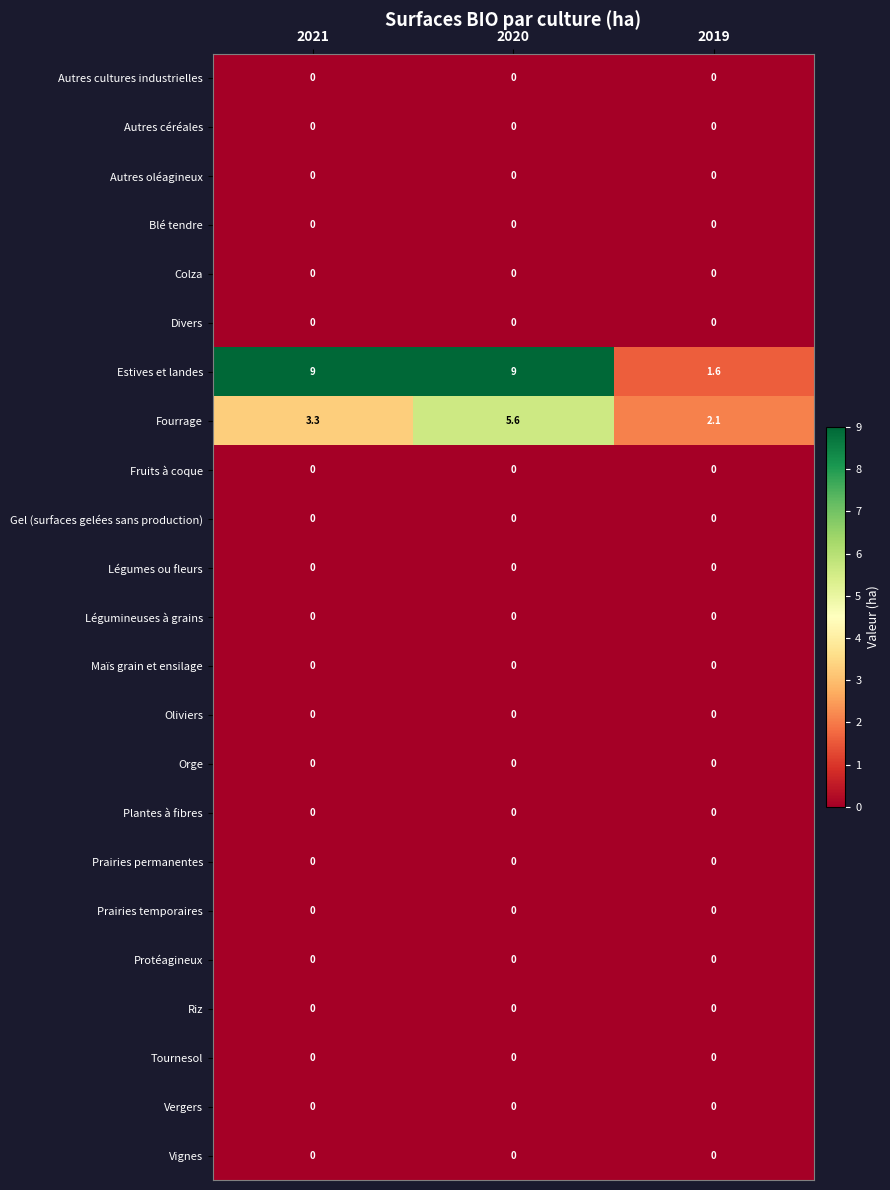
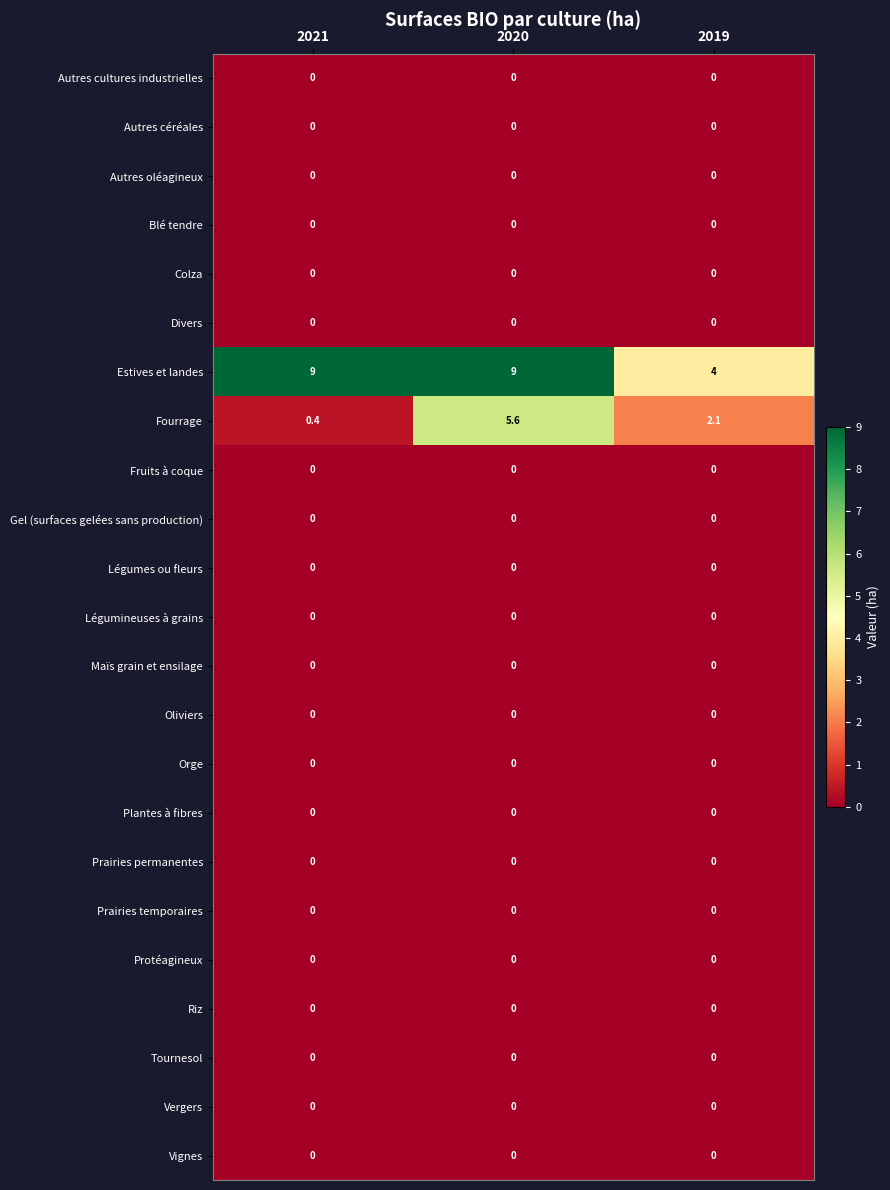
  {
    "Autres cultures industrielles": {
      "2021": 0,
      "2020": 0,
      "2019": 0
    },
    "Autres céréales": {
      "2021": 0,
      "2020": 0,
      "2019": 0
    },
    "Autres oléagineux": {
      "2021": 0,
      "2020": 0,
      "2019": 0
    },
    "Blé tendre": {
      "2021": 0,
      "2020": 0,
      "2019": 0
    },
    "Colza": {
      "2021": 0,
      "2020": 0,
      "2019": 0
    },
    "Divers": {
      "2021": 0,
      "2020": 0,
      "2019": 0
    },
    "Estives et landes": {
      "2021": 9,
      "2020": 9,
-     "2019": 1.6
+     "2019": 4
    },
    "Fourrage": {
-     "2021": 3.3,
+     "2021": 0.4,
      "2020": 5.6,
      "2019": 2.1
    },
    "Fruits à coque": {
      "2021": 0,
      "2020": 0,
      "2019": 0
    },
    "Gel (surfaces gelées sans production)": {
      "2021": 0,
      "2020": 0,
      "2019": 0
    },
    "Légumes ou fleurs": {
      "2021": 0,
      "2020": 0,
      "2019": 0
    },
    "Légumineuses à grains": {
      "2021": 0,
      "2020": 0,
      "2019": 0
    },
    "Maïs grain et ensilage": {
      "2021": 0,
      "2020": 0,
      "2019": 0
    },
    "Oliviers": {
      "2021": 0,
      "2020": 0,
      "2019": 0
    },
    "Orge": {
      "2021": 0,
      "2020": 0,
      "2019": 0
    },
    "Plantes à fibres": {
      "2021": 0,
      "2020": 0,
      "2019": 0
    },
    "Prairies permanentes": {
      "2021": 0,
      "2020": 0,
      "2019": 0
    },
    "Prairies temporaires": {
      "2021": 0,
      "2020": 0,
      "2019": 0
    },
    "Protéagineux": {
      "2021": 0,
      "2020": 0,
      "2019": 0
    },
    "Riz": {
      "2021": 0,
      "2020": 0,
      "2019": 0
    },
    "Tournesol": {
      "2021": 0,
      "2020": 0,
      "2019": 0
    },
    "Vergers": {
      "2021": 0,
      "2020": 0,
      "2019": 0
    },
    "Vignes": {
      "2021": 0,
      "2020": 0,
      "2019": 0
    }
  }
